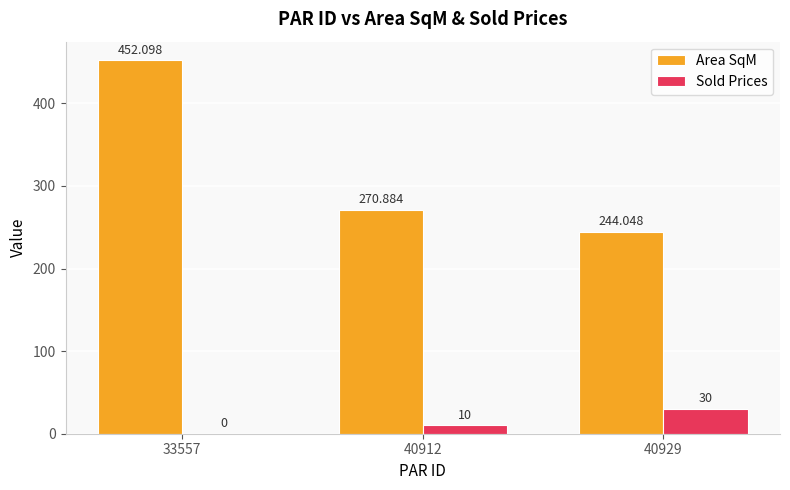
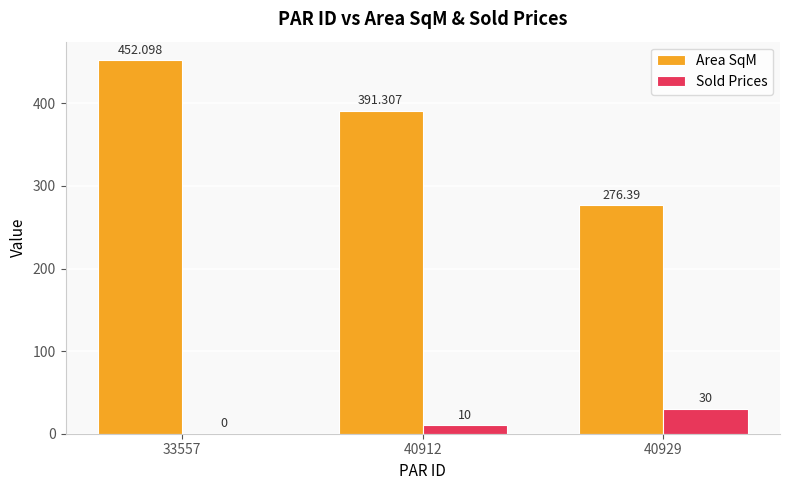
  {
    "Area SqM": {
      "33557": 452.098,
-     "40912": 270.884,
-     "40929": 244.048
+     "40912": 391.307,
+     "40929": 276.39
    },
    "Sold Prices": {
      "33557": 0,
      "40912": 10,
      "40929": 30
    }
  }
